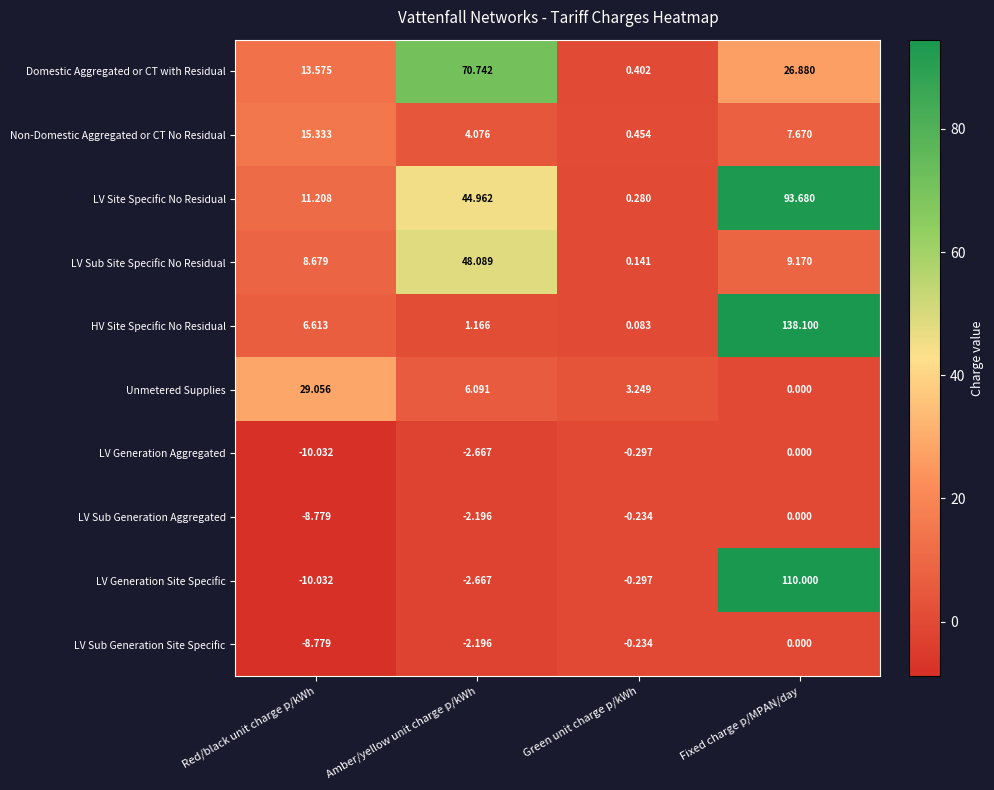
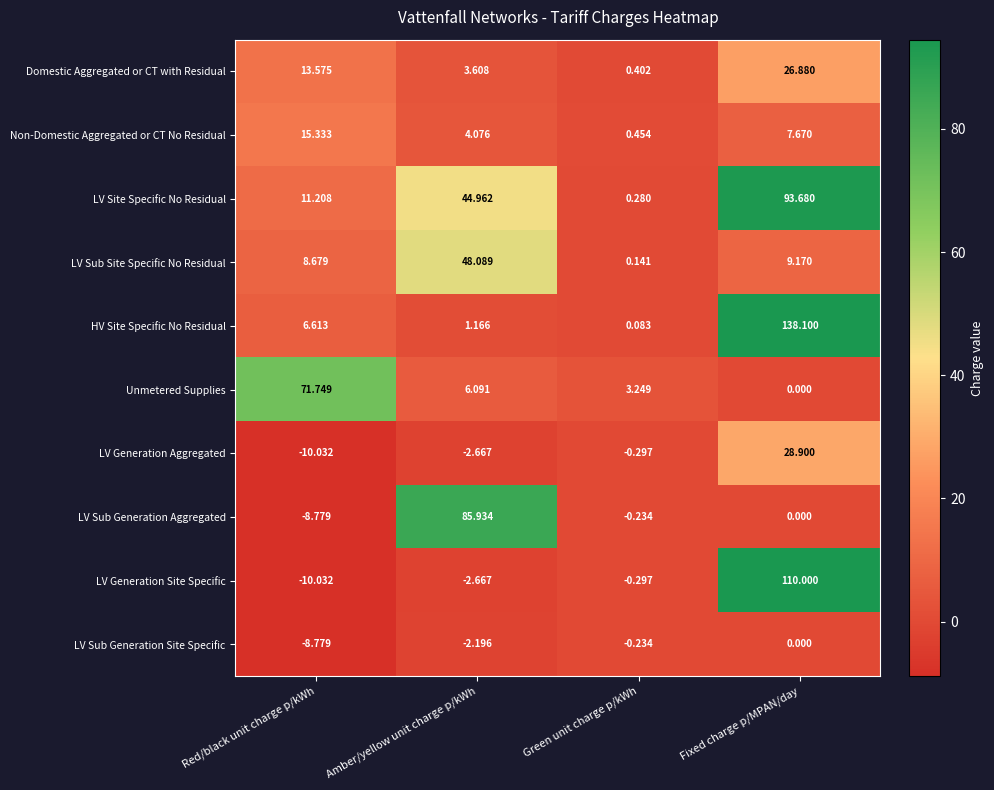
  {
    "Domestic Aggregated or CT with Residual": {
      "Red/black unit charge p/kWh": 13.575,
-     "Amber/yellow unit charge p/kWh": 70.742,
+     "Amber/yellow unit charge p/kWh": 3.608,
      "Green unit charge p/kWh": 0.402,
      "Fixed charge p/MPAN/day": 26.880
    },
    "Non-Domestic Aggregated or CT No Residual": {
      "Red/black unit charge p/kWh": 15.333,
      "Amber/yellow unit charge p/kWh": 4.076,
      "Green unit charge p/kWh": 0.454,
      "Fixed charge p/MPAN/day": 7.670
    },
    "LV Site Specific No Residual": {
      "Red/black unit charge p/kWh": 11.208,
      "Amber/yellow unit charge p/kWh": 44.962,
      "Green unit charge p/kWh": 0.280,
      "Fixed charge p/MPAN/day": 93.680
    },
    "LV Sub Site Specific No Residual": {
      "Red/black unit charge p/kWh": 8.679,
      "Amber/yellow unit charge p/kWh": 48.089,
      "Green unit charge p/kWh": 0.141,
      "Fixed charge p/MPAN/day": 9.170
    },
    "HV Site Specific No Residual": {
      "Red/black unit charge p/kWh": 6.613,
      "Amber/yellow unit charge p/kWh": 1.166,
      "Green unit charge p/kWh": 0.083,
      "Fixed charge p/MPAN/day": 138.100
    },
    "Unmetered Supplies": {
-     "Red/black unit charge p/kWh": 29.056,
+     "Red/black unit charge p/kWh": 71.749,
      "Amber/yellow unit charge p/kWh": 6.091,
      "Green unit charge p/kWh": 3.249,
      "Fixed charge p/MPAN/day": 0.000
    },
    "LV Generation Aggregated": {
      "Red/black unit charge p/kWh": -10.032,
      "Amber/yellow unit charge p/kWh": -2.667,
      "Green unit charge p/kWh": -0.297,
-     "Fixed charge p/MPAN/day": 0.000
+     "Fixed charge p/MPAN/day": 28.900
    },
    "LV Sub Generation Aggregated": {
      "Red/black unit charge p/kWh": -8.779,
-     "Amber/yellow unit charge p/kWh": -2.196,
+     "Amber/yellow unit charge p/kWh": 85.934,
      "Green unit charge p/kWh": -0.234,
      "Fixed charge p/MPAN/day": 0.000
    },
    "LV Generation Site Specific": {
      "Red/black unit charge p/kWh": -10.032,
      "Amber/yellow unit charge p/kWh": -2.667,
      "Green unit charge p/kWh": -0.297,
      "Fixed charge p/MPAN/day": 110.000
    },
    "LV Sub Generation Site Specific": {
      "Red/black unit charge p/kWh": -8.779,
      "Amber/yellow unit charge p/kWh": -2.196,
      "Green unit charge p/kWh": -0.234,
      "Fixed charge p/MPAN/day": 0.000
    }
  }
